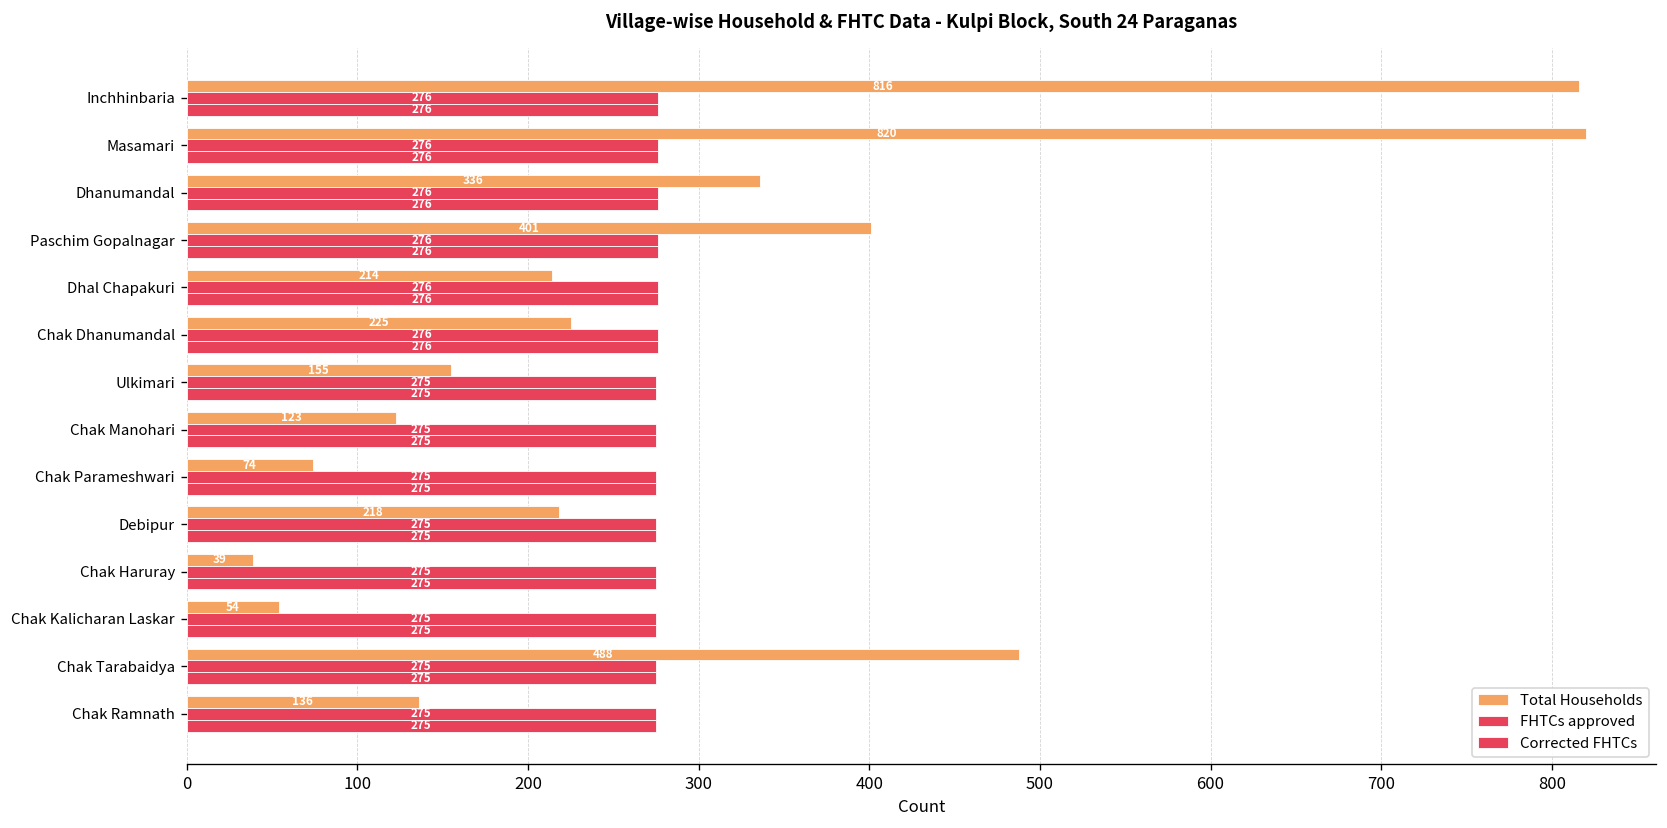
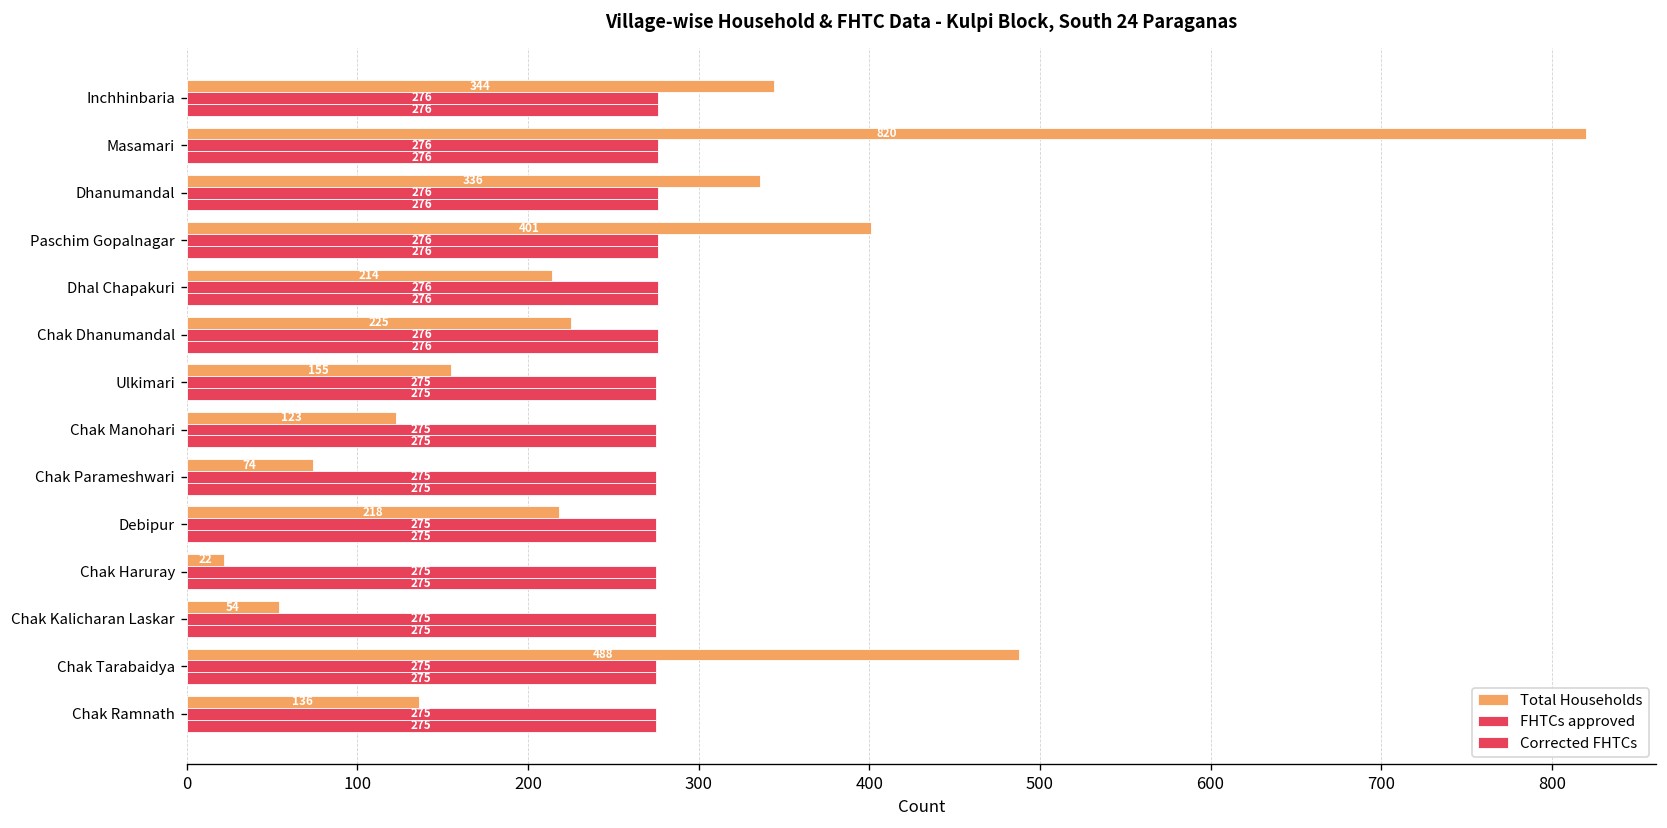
  {
    "Total Households": {
-     "Inchhinbaria": 816,
+     "Inchhinbaria": 344,
      "Masamari": 820,
      "Dhanumandal": 336,
      "Paschim Gopalnagar": 401,
      "Dhal Chapakuri": 214,
      "Chak Dhanumandal": 225,
      "Ulkimari": 155,
      "Chak Manohari": 123,
      "Chak Parameshwari": 74,
      "Debipur": 218,
-     "Chak Haruray": 39,
+     "Chak Haruray": 22,
      "Chak Kalicharan Laskar": 54,
      "Chak Tarabaidya": 488,
      "Chak Ramnath": 136
    }
  }
